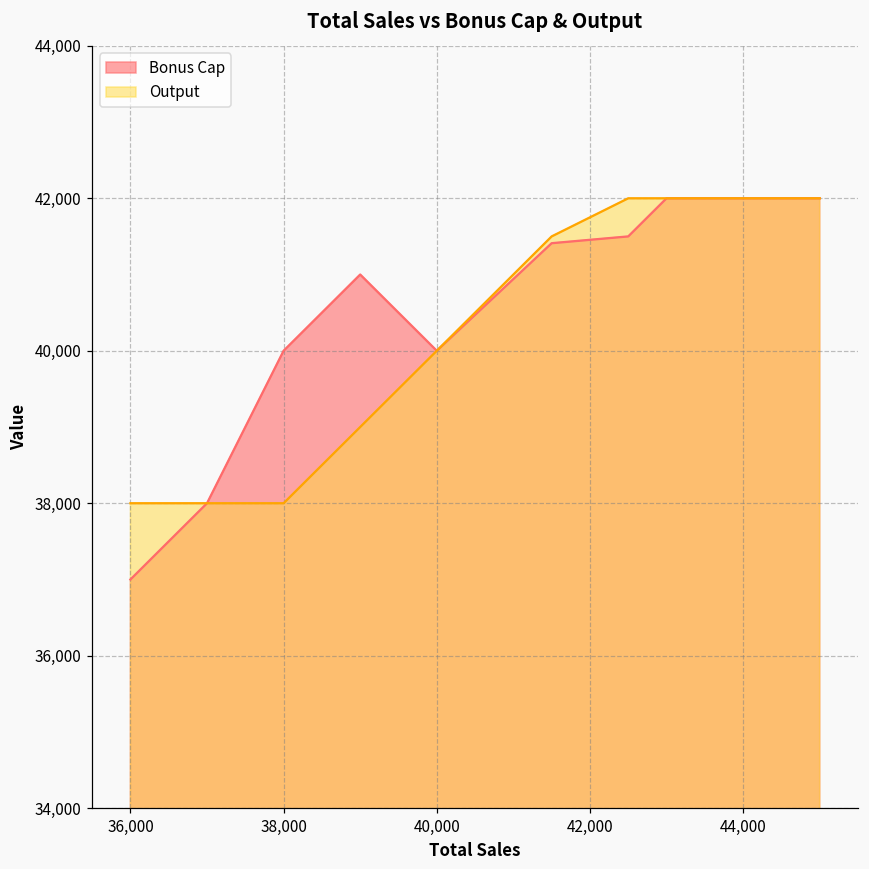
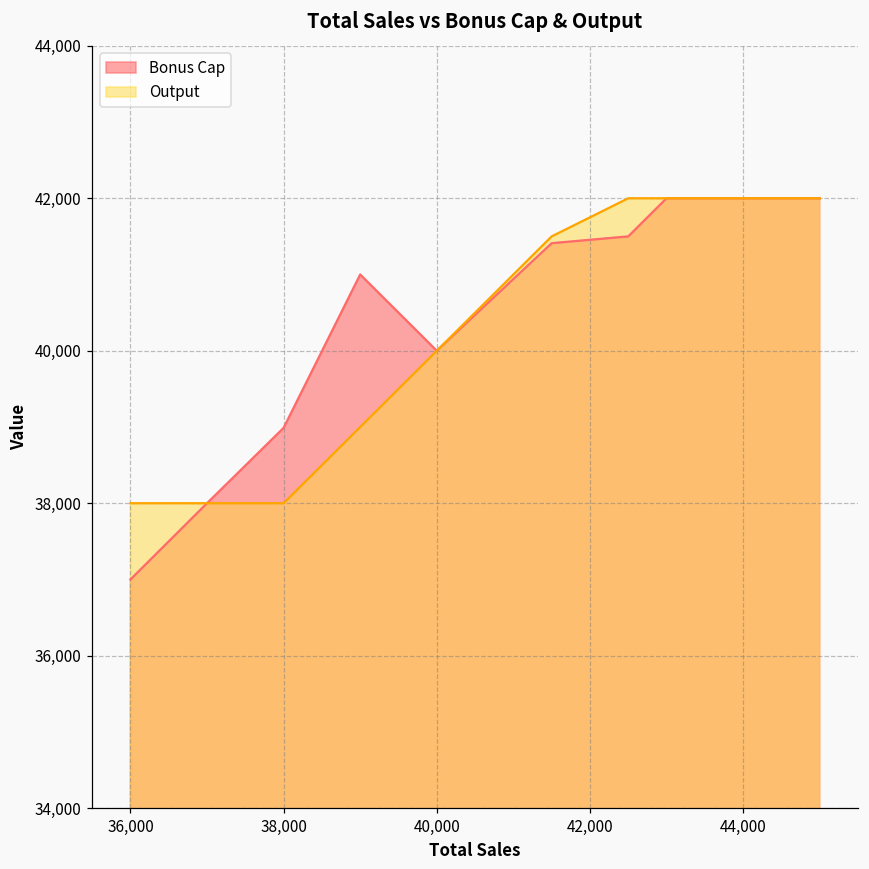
  {
    "Bonus Cap": {
      "36,000": "37,000",
-     "38,000": "40,000"
+     "38,000": "39,000"
    },
    "Output": {
      "36,000": "38,000",
      "38,000": "38,000"
    }
  }
